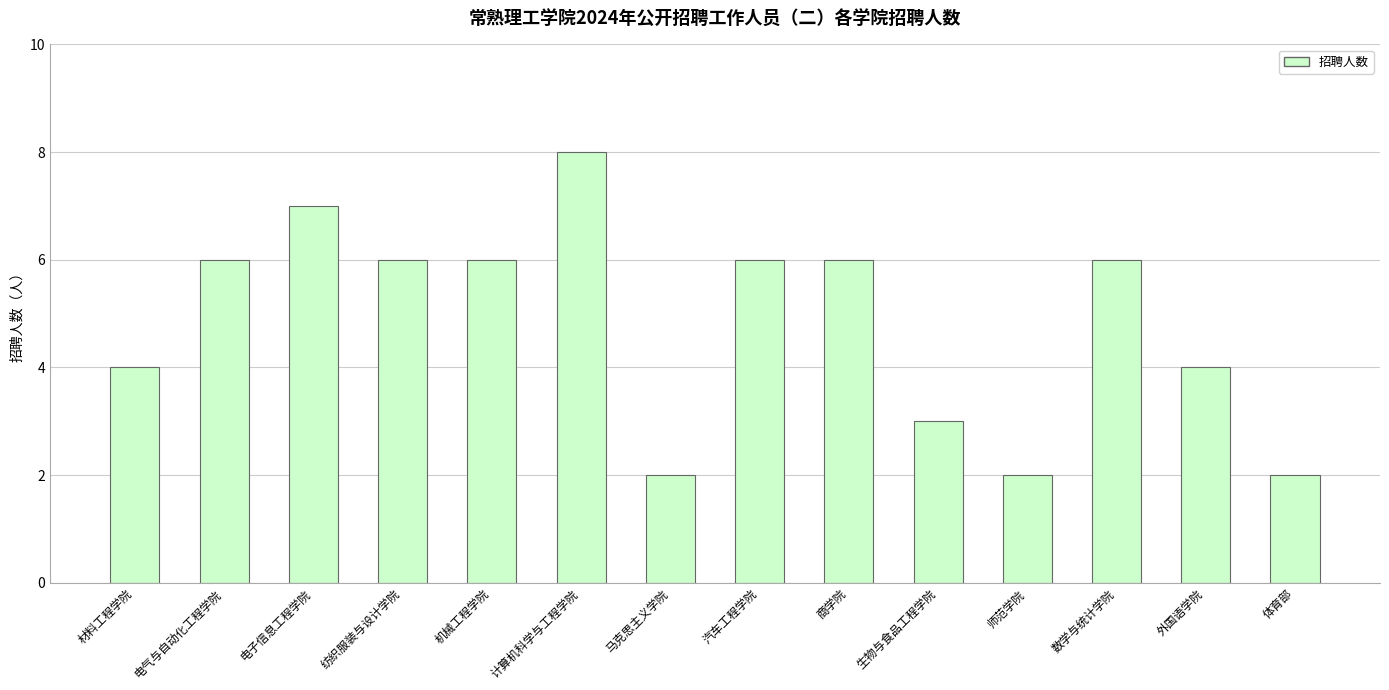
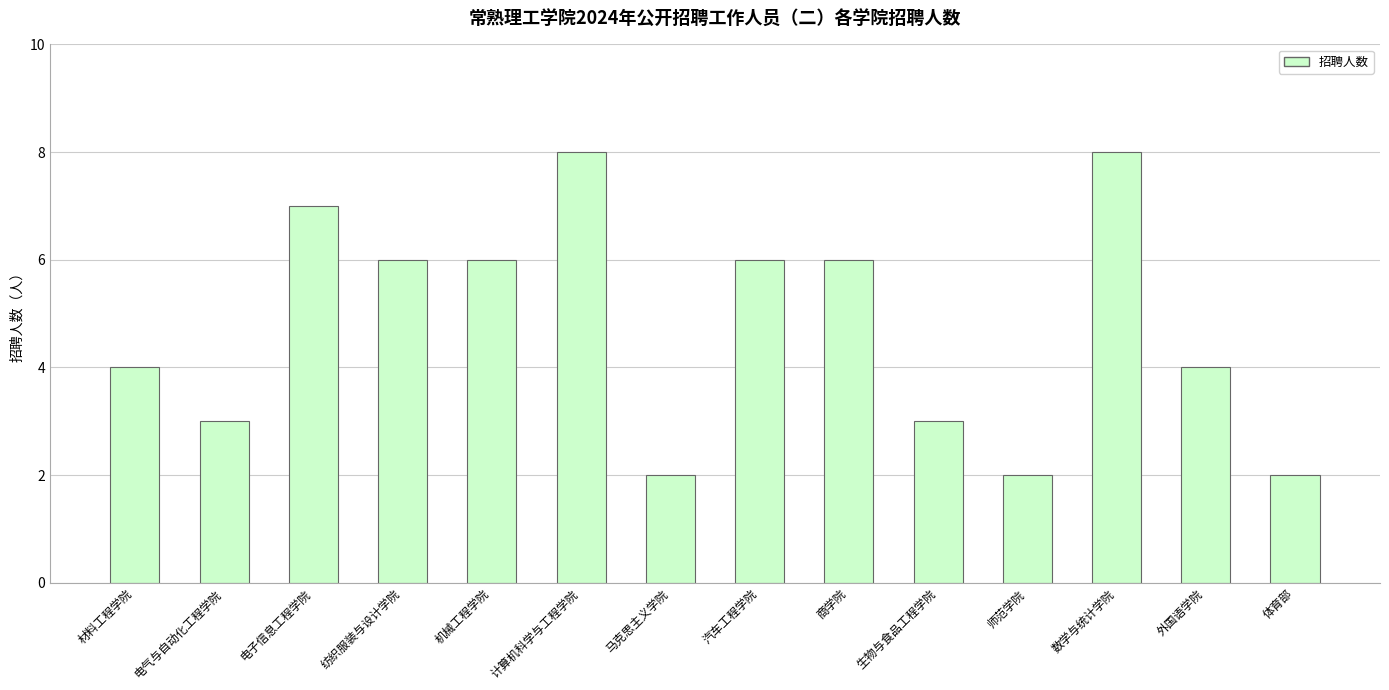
  {
    "材料工程学院": 4,
-   "电气与自动化工程学院": 6,
+   "电气与自动化工程学院": 3,
    "电子信息工程学院": 7,
    "纺织服装与设计学院": 6,
    "机械工程学院": 6,
    "计算机科学与工程学院": 8,
    "马克思主义学院": 2,
    "汽车工程学院": 6,
    "商学院": 6,
    "生物与食品工程学院": 3,
    "师范学院": 2,
-   "数学与统计学院": 6,
+   "数学与统计学院": 8,
    "外国语学院": 4,
    "体育部": 2
  }
